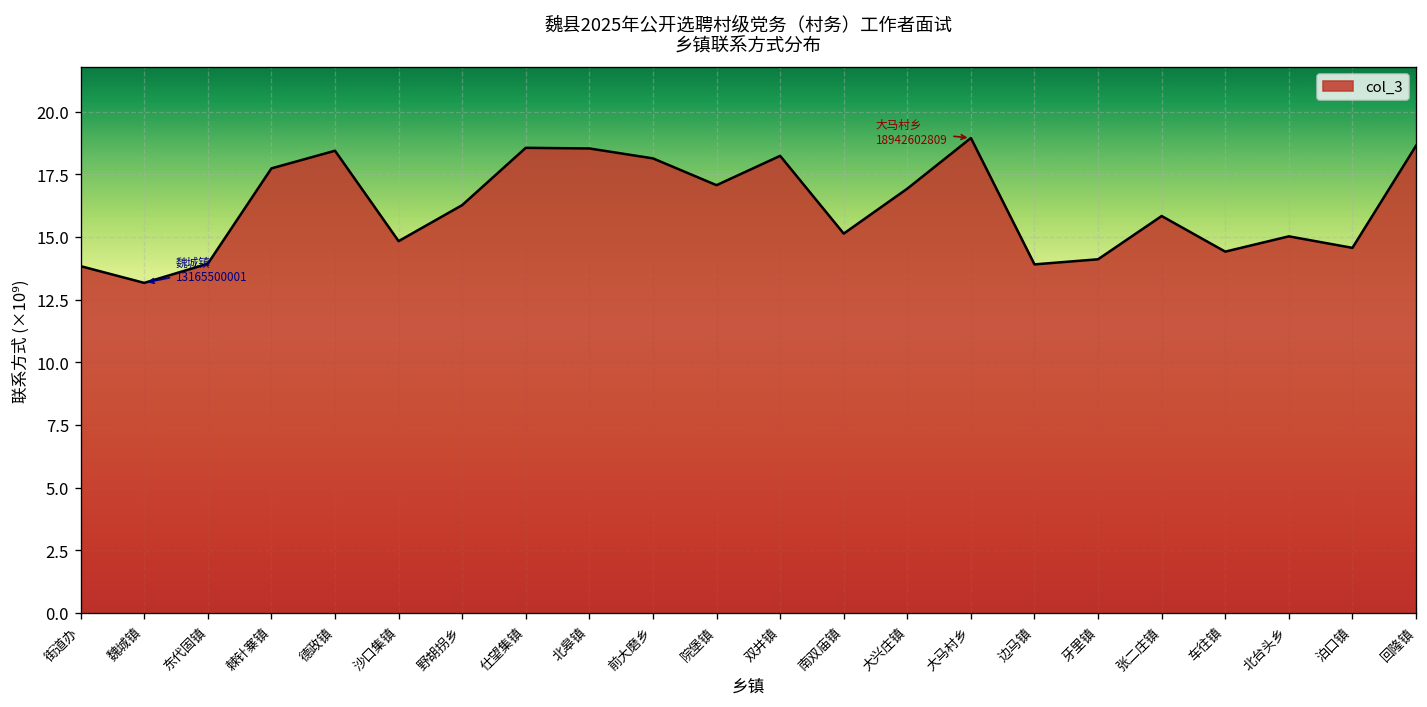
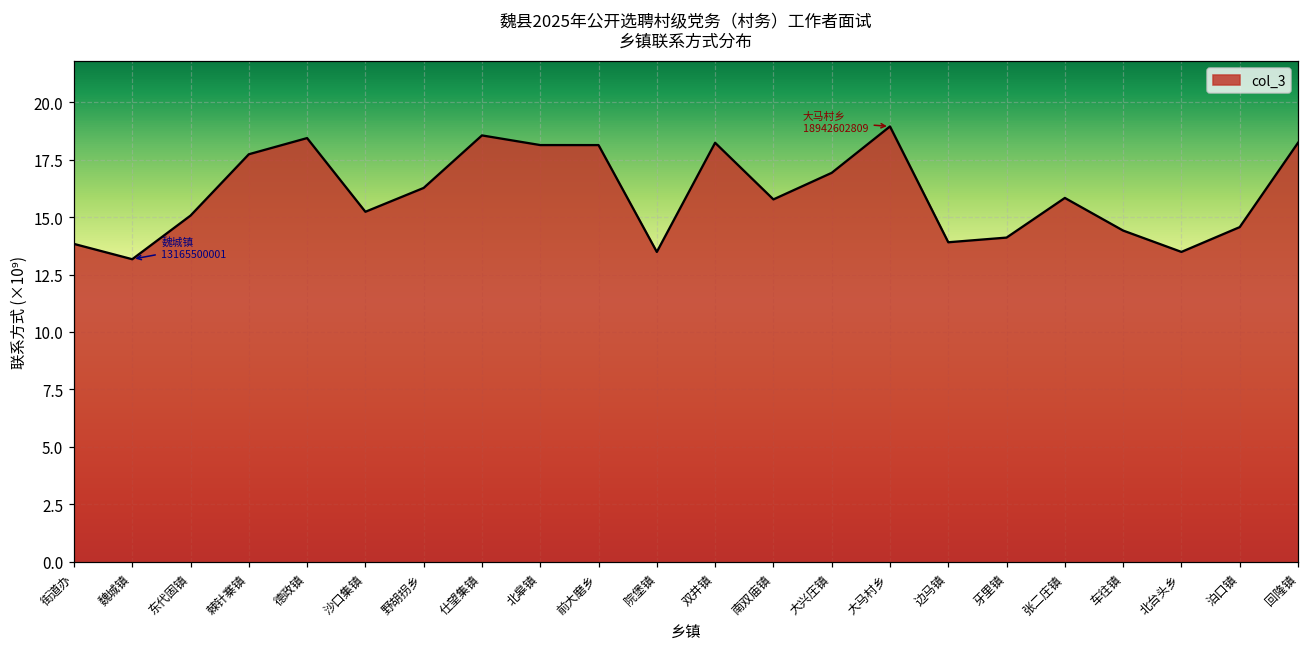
  {
    "街道办": 13.8,
-   "东代固镇": 13.9,
+   "东代固镇": 15.1,
    "棘针寨镇": 17.7,
    "德政镇": 18.4,
-   "沙口集镇": 14.8,
+   "沙口集镇": 15.2,
    "野胡拐乡": 16.3,
    "仕望集镇": 18.6,
-   "北皋镇": 18.5,
+   "北皋镇": 18.1,
    "前大磨乡": 18.1,
-   "院堡镇": 17.1,
+   "院堡镇": 13.5,
    "双井镇": 18.2,
-   "南双庙镇": 15.1,
+   "南双庙镇": 15.8,
    "大兴庄镇": 16.9,
    "边马镇": 13.9,
    "牙里镇": 14.1,
    "张二庄镇": 15.8,
    "车往镇": 14.4,
-   "北台头乡": 15.0,
+   "北台头乡": 13.5,
    "泊口镇": 14.6,
-   "回隆镇": 18.6
+   "回隆镇": 18.2
  }
